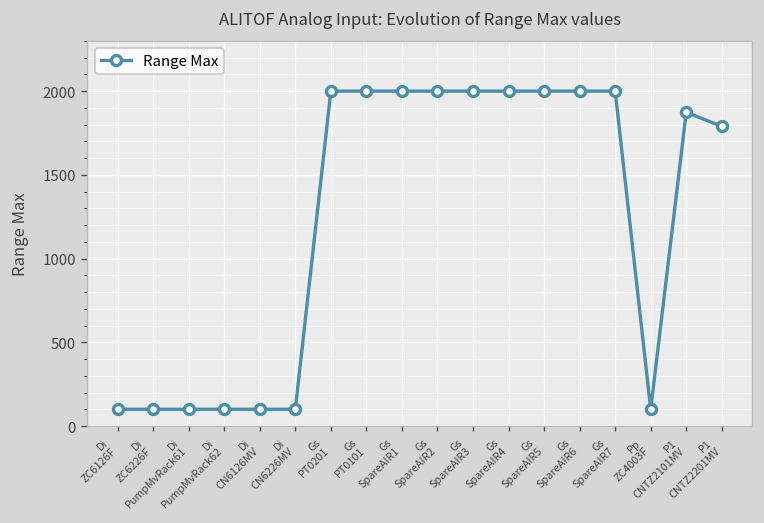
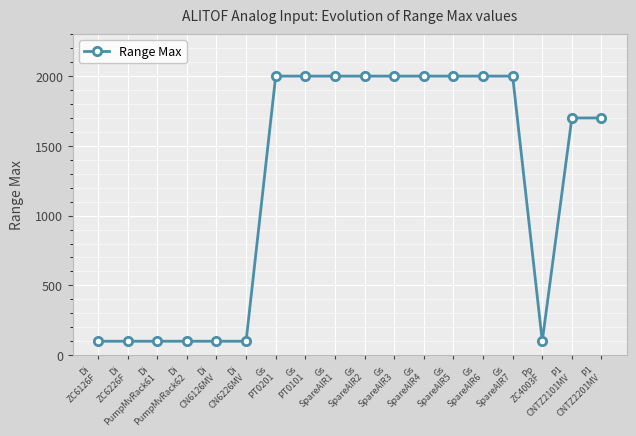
  {
    "Di ZC6126F": 100,
    "Di ZC6226F": 100,
    "Di PumpMvRack61": 100,
    "Di PumpMvRack62": 100,
    "Di CN6126MV": 100,
    "Di CN6226MV": 100,
    "Gs PT0201": 2000,
    "Gs PT0101": 2000,
    "Gs SpareAIR1": 2000,
    "Gs SpareAIR2": 2000,
    "Gs SpareAIR3": 2000,
    "Gs SpareAIR4": 2000,
    "Gs SpareAIR5": 2000,
    "Gs SpareAIR6": 2000,
    "Gs SpareAIR7": 2000,
    "Pp ZC4003F": 100,
-   "P1 CNTZ2101MV": 1870,
-   "P1 CNTZ2201MV": 1790
+   "P1 CNTZ2101MV": 1700,
+   "P1 CNTZ2201MV": 1700
  }
